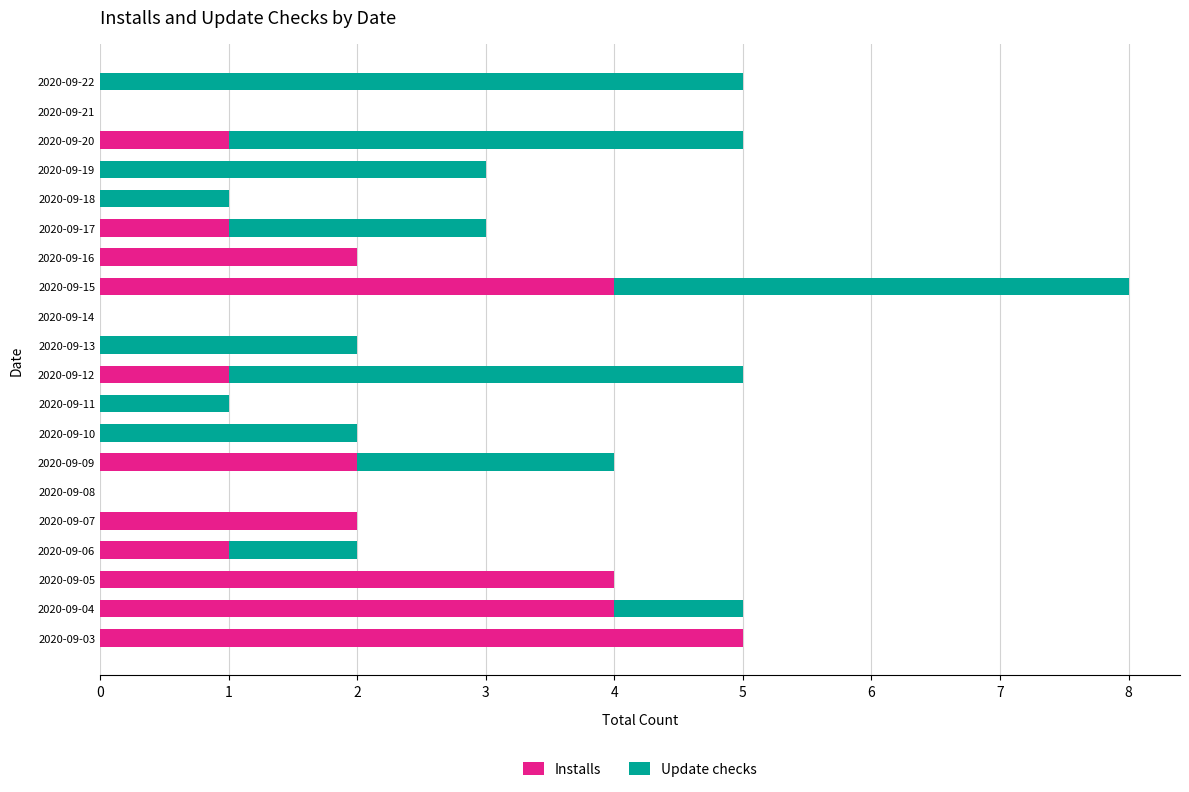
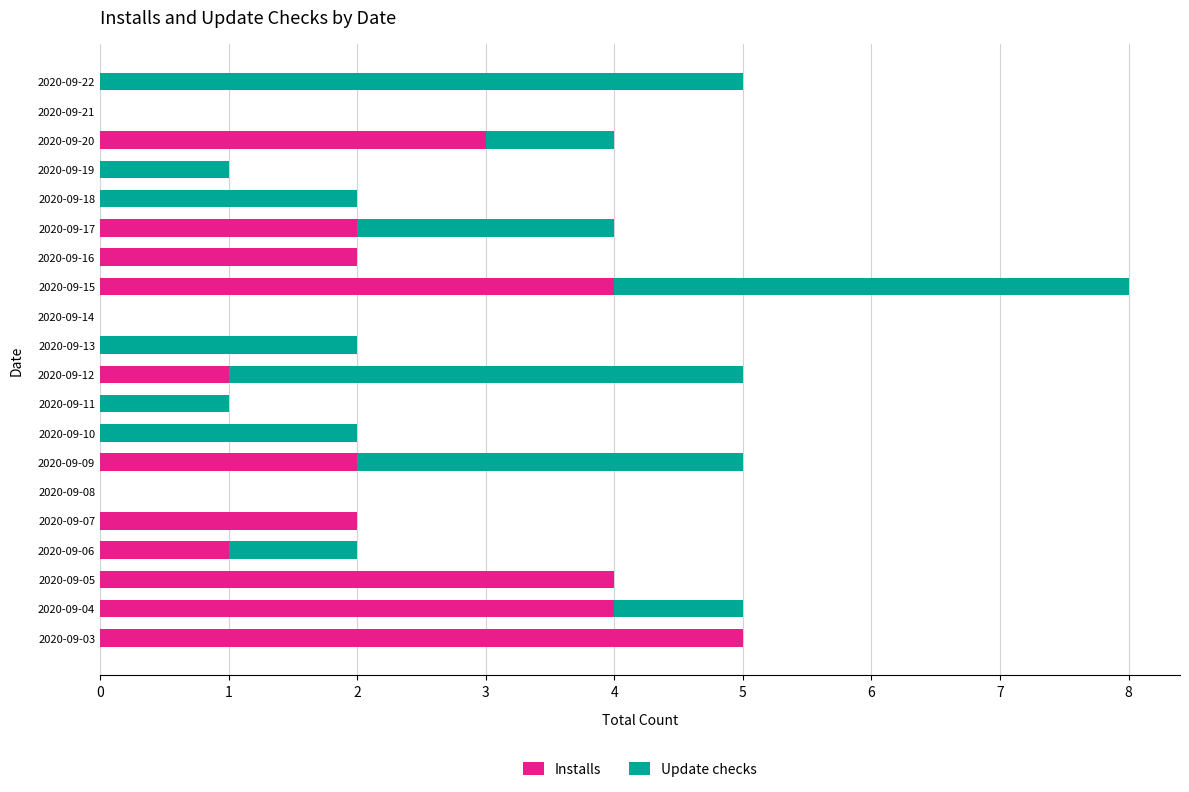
  {
    "Installs": {
      "2020-09-22": 0,
      "2020-09-21": 0,
-     "2020-09-20": 1,
+     "2020-09-20": 3,
      "2020-09-19": 0,
      "2020-09-18": 0,
-     "2020-09-17": 1,
+     "2020-09-17": 2,
      "2020-09-16": 2,
      "2020-09-15": 4,
      "2020-09-14": 0,
      "2020-09-13": 0,
      "2020-09-12": 1,
      "2020-09-11": 0,
      "2020-09-10": 0,
      "2020-09-09": 2,
      "2020-09-08": 0,
      "2020-09-07": 2,
      "2020-09-06": 1,
      "2020-09-05": 4,
      "2020-09-04": 4,
      "2020-09-03": 5
    },
    "Update checks": {
-     "2020-09-20": 4,
-     "2020-09-19": 3,
-     "2020-09-18": 1,
-     "2020-09-09": 2
+     "2020-09-20": 1,
+     "2020-09-19": 1,
+     "2020-09-18": 2,
+     "2020-09-09": 3
    }
  }
